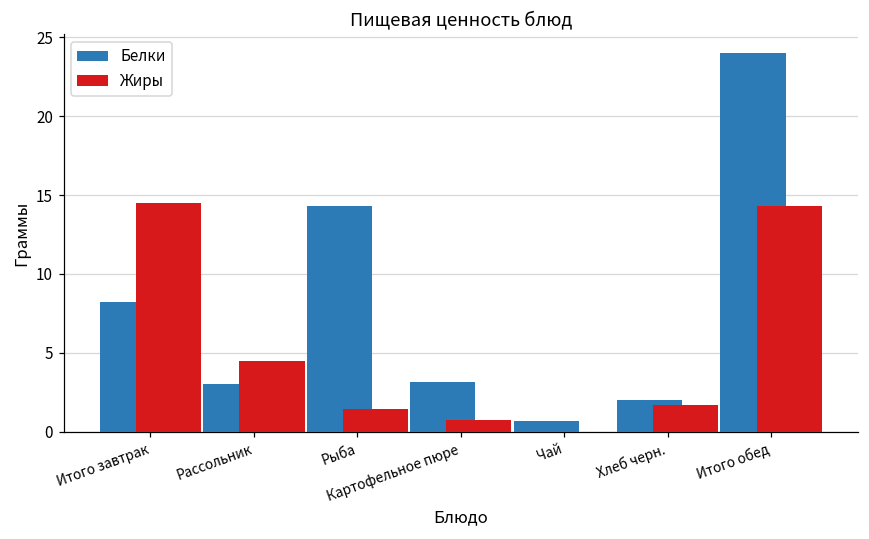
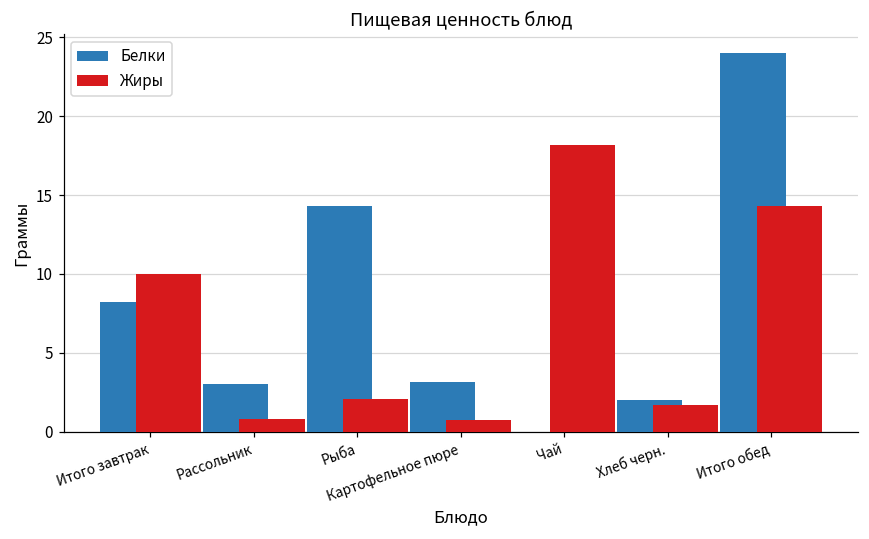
  {
    "Белки": {
      "Итого завтрак": 8.3,
      "Рассольник": 3.0,
      "Рыба": 14.3,
      "Картофельное пюре": 3.2,
-     "Чай": 0.7,
+     "Чай": 0.0,
      "Хлеб черн.": 2.0,
      "Итого обед": 24.0
    },
    "Жиры": {
-     "Итого завтрак": 14.5,
-     "Рассольник": 4.5,
-     "Рыба": 1.4,
+     "Итого завтрак": 10.0,
+     "Рассольник": 0.8,
+     "Рыба": 2.1,
      "Картофельное пюре": 0.7,
-     "Чай": 0.0,
+     "Чай": 18.2,
      "Хлеб черн.": 1.7,
      "Итого обед": 14.3
    }
  }
